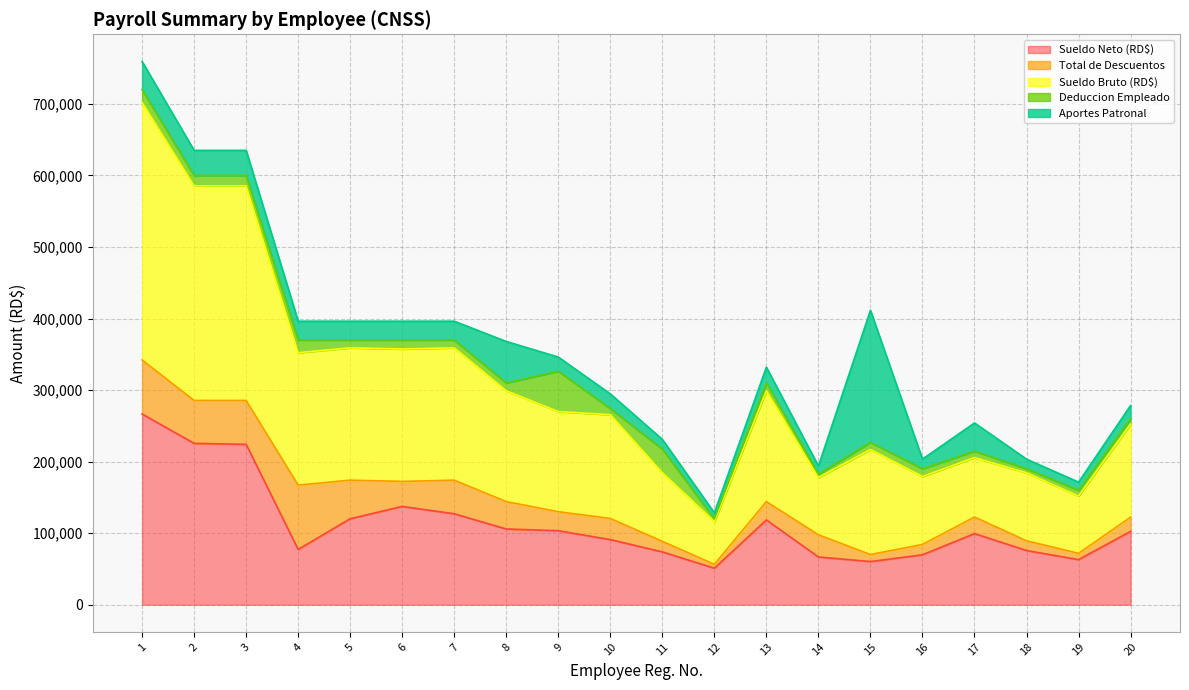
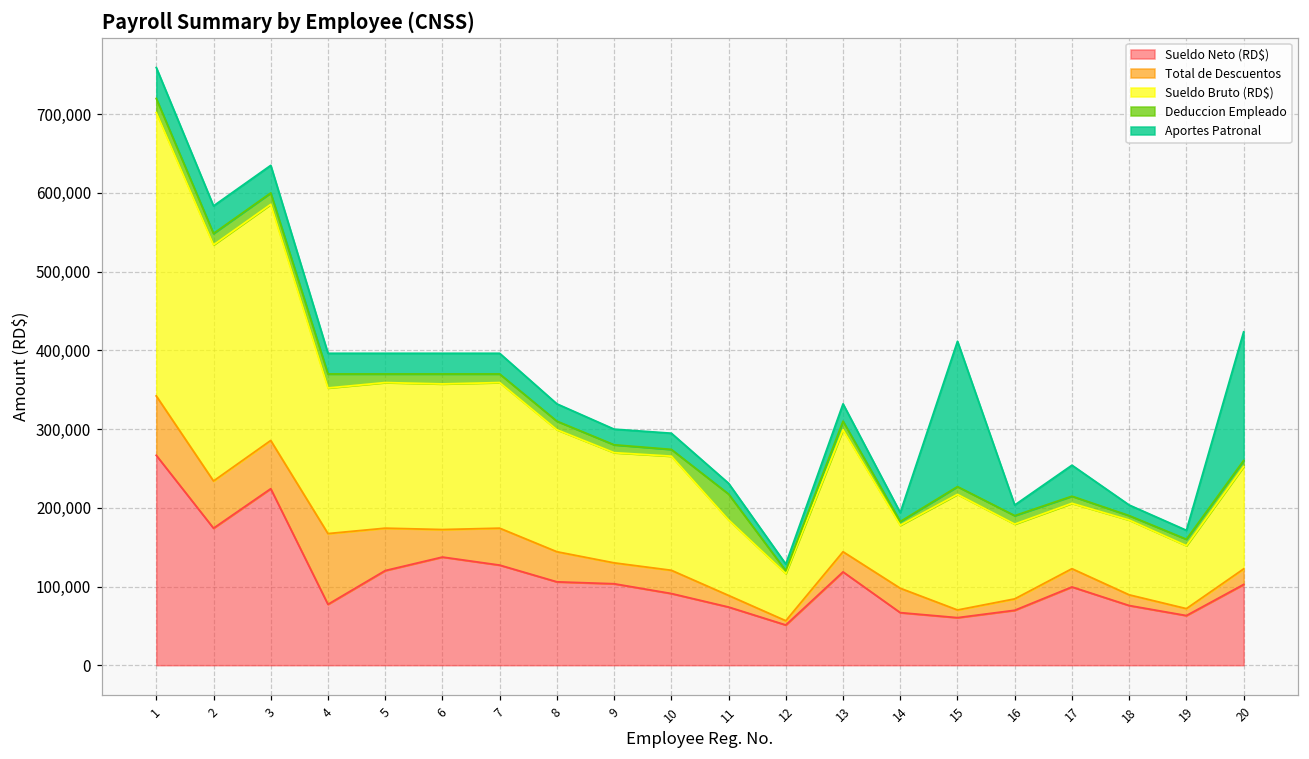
  {
    "Sueldo Neto (RD$)": {
      "1": "270,000",
-     "2": "230,000",
+     "2": "170,000",
      "3": "220,000",
      "4": "80,000",
      "5": "120,000",
      "6": "140,000",
      "7": "130,000",
      "8": "110,000",
      "9": "100,000",
      "10": "90,000",
      "11": "70,000",
      "12": "50,000",
      "13": "120,000",
      "14": "70,000",
      "15": "60,000",
      "16": "70,000",
      "17": "100,000",
      "18": "80,000",
      "19": "60,000",
      "20": "100,000"
    },
    "Total de Descuentos": {
      "1": "80,000",
      "2": "60,000",
      "3": "60,000",
      "4": "90,000",
      "5": "50,000",
      "6": "30,000",
      "7": "50,000",
      "8": "40,000",
      "9": "30,000",
      "10": "30,000",
      "11": "10,000",
      "12": "10,000",
      "13": "30,000",
      "14": "30,000",
      "15": "10,000",
      "16": "10,000",
      "17": "20,000",
      "18": "10,000",
      "19": "10,000",
      "20": "20,000"
    },
    "Sueldo Bruto (RD$)": {
      "1": "360,000",
      "2": "300,000",
      "3": "300,000",
      "4": "190,000",
      "5": "190,000",
      "6": "190,000",
      "7": "190,000",
      "8": "160,000",
      "9": "140,000",
      "10": "150,000",
      "11": "100,000",
      "13": "160,000",
      "14": "80,000",
      "15": "150,000",
      "16": "100,000",
      "17": "80,000",
      "18": "100,000",
      "19": "80,000",
      "20": "130,000"
    },
    "Deduccion Empleado": {
      "1": "20,000",
      "2": "10,000",
      "3": "10,000",
      "4": "20,000",
      "5": "10,000",
      "6": "10,000",
      "7": "10,000",
      "8": "10,000",
-     "9": "60,000",
+     "9": "10,000",
      "10": "10,000",
      "11": "30,000",
      "13": "10,000",
      "14": "0",
      "15": "10,000",
      "16": "10,000",
      "17": "10,000",
      "18": "10,000",
      "19": "10,000",
      "20": "10,000"
    },
    "Aportes Patronal": {
      "1": "40,000",
      "2": "40,000",
      "3": "40,000",
      "4": "30,000",
      "5": "30,000",
      "6": "30,000",
      "7": "30,000",
-     "8": "60,000",
+     "8": "20,000",
      "9": "20,000",
      "10": "20,000",
      "11": "10,000",
      "12": "10,000",
      "13": "20,000",
      "14": "10,000",
      "15": "180,000",
      "16": "10,000",
      "17": "40,000",
      "18": "10,000",
      "19": "10,000",
-     "20": "20,000"
+     "20": "160,000"
    }
  }
